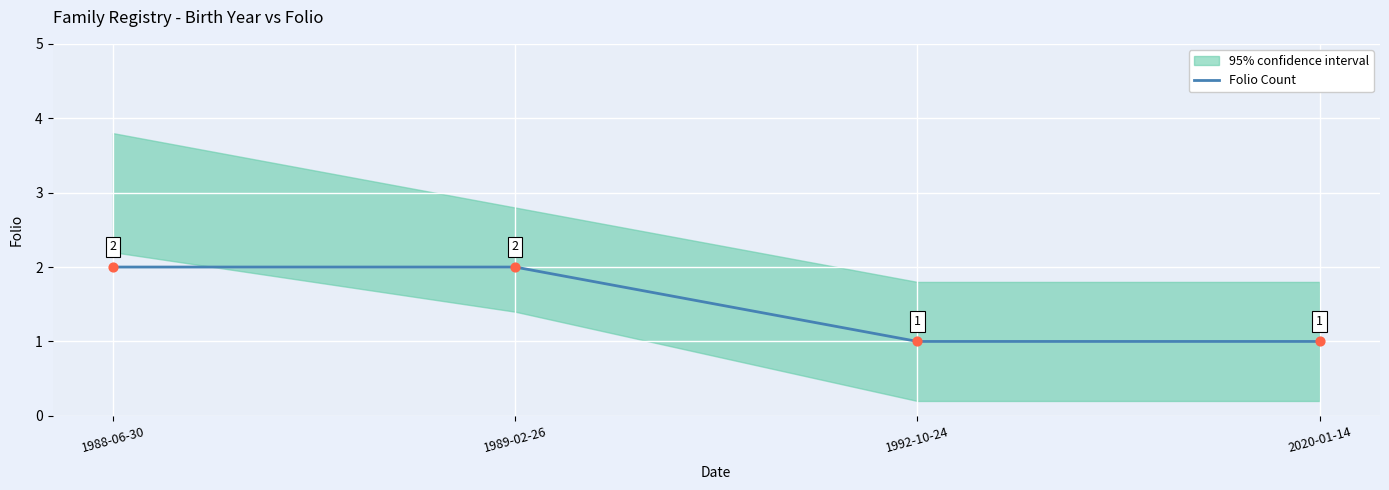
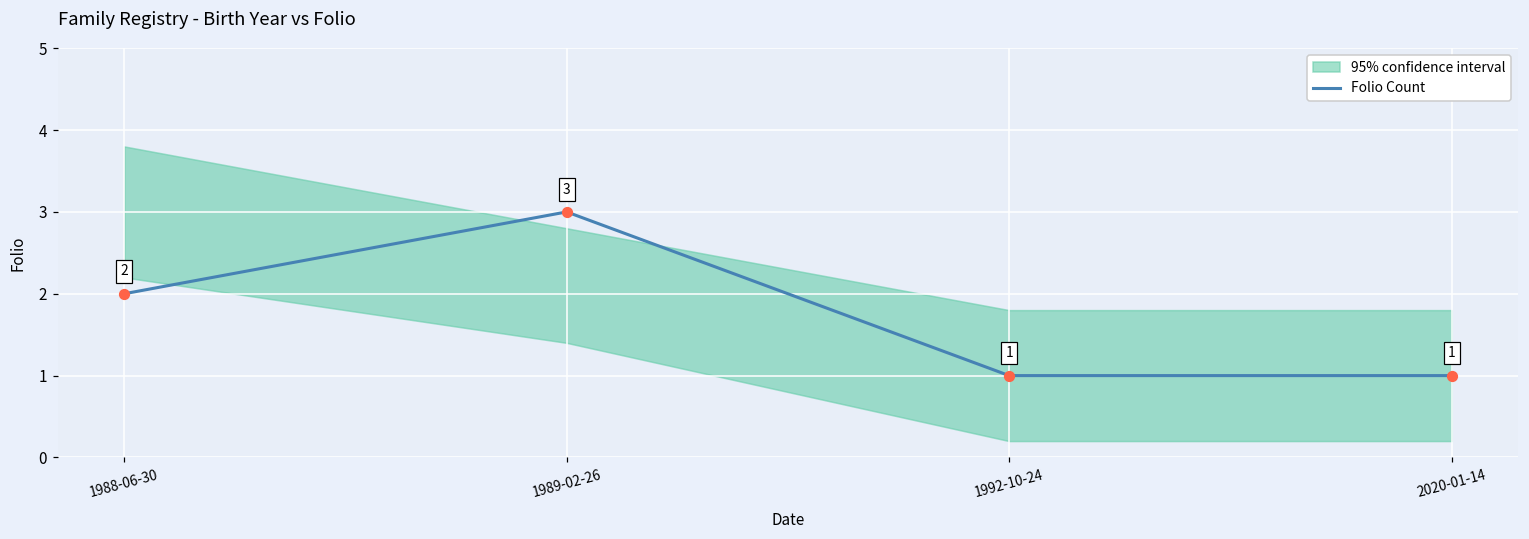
  {
    "Folio Count": {
-     "1989-02-26": 2
+     "1989-02-26": 3
    }
  }
